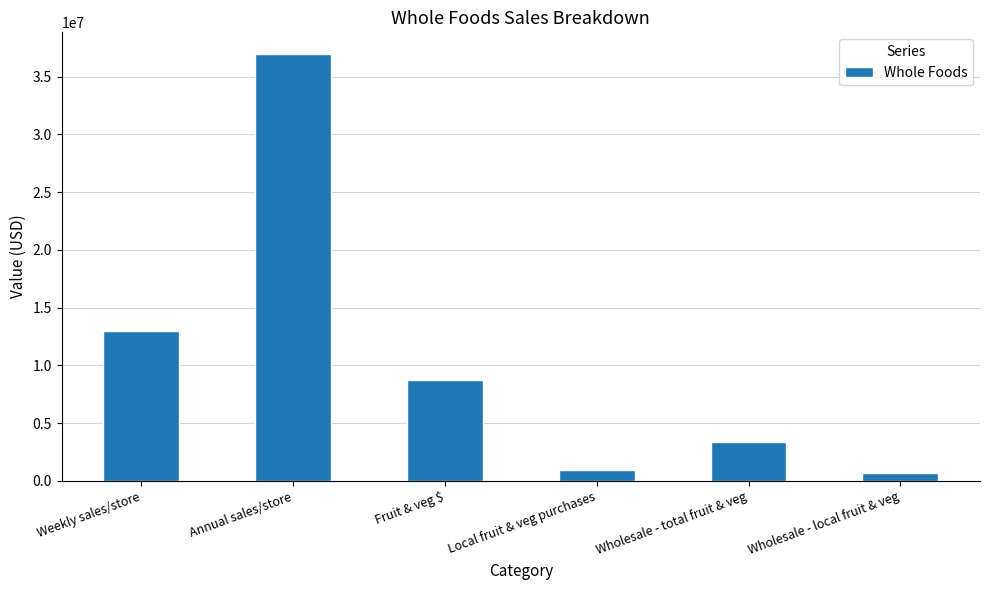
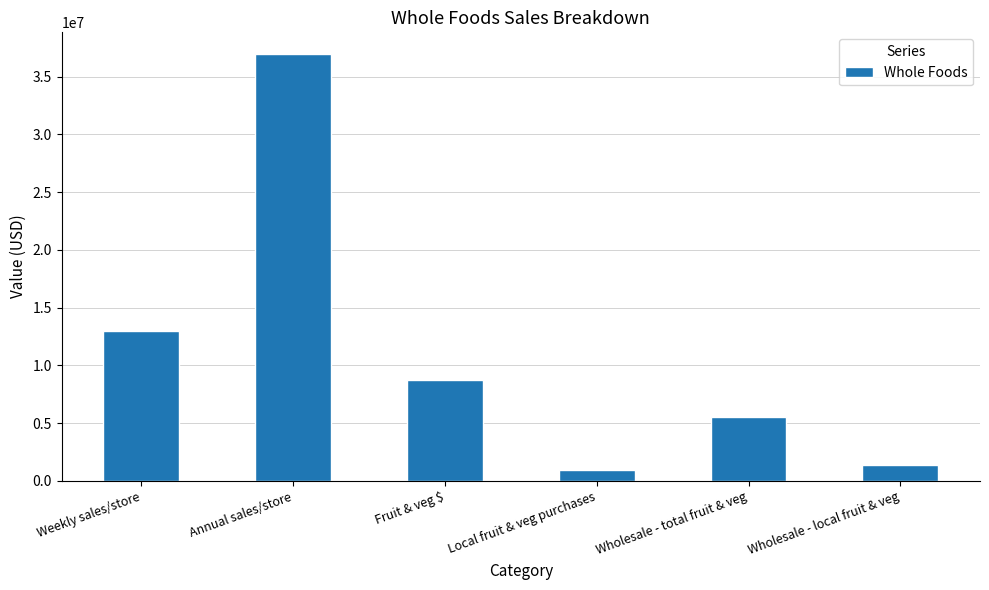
  {
    "Weekly sales/store": 13000000,
    "Annual sales/store": 37000000,
    "Fruit & veg $": 8700000,
    "Local fruit & veg purchases": 900000,
-   "Wholesale - total fruit & veg": 3400000,
-   "Wholesale - local fruit & veg": 700000
+   "Wholesale - total fruit & veg": 5600000,
+   "Wholesale - local fruit & veg": 1400000
  }
